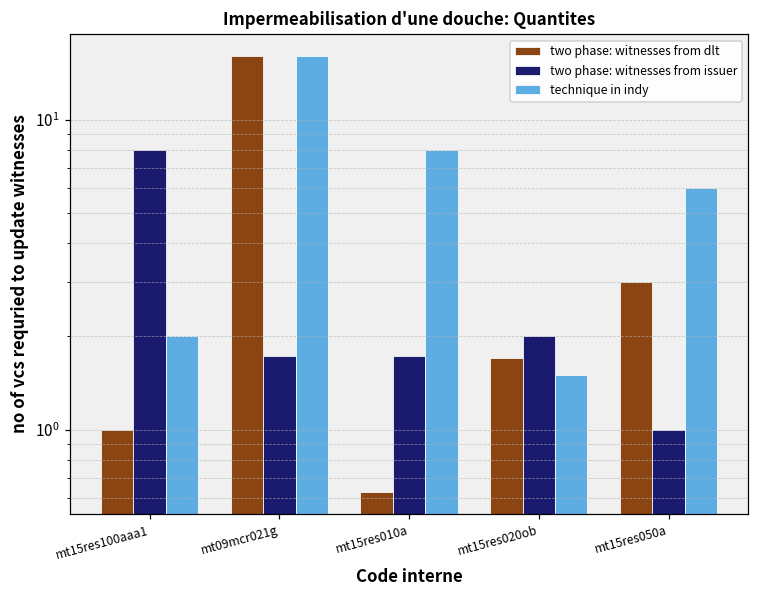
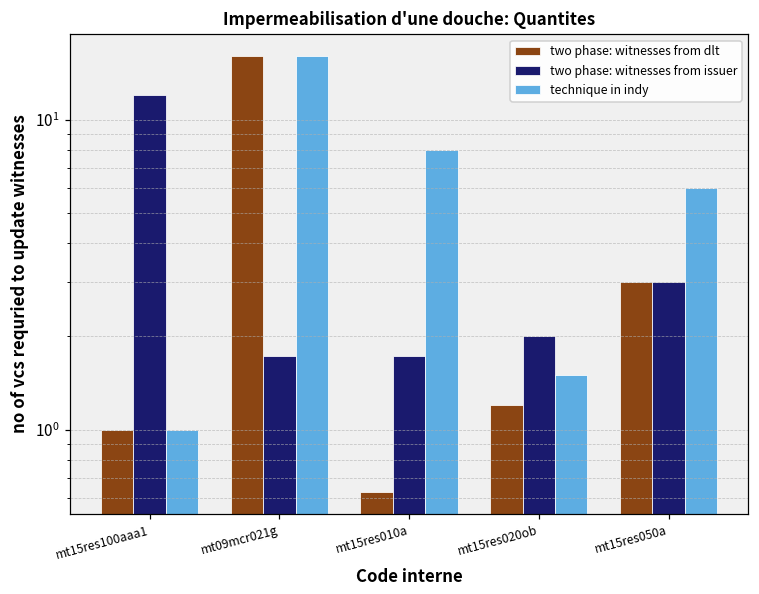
  {
    "two phase: witnesses from dlt": {
      "mt15res100aaa1": 1.0,
      "mt09mcr021g": 16,
      "mt15res010a": 0.63,
-     "mt15res020ob": 1.7,
+     "mt15res020ob": 1.2,
      "mt15res050a": 3.0
    },
    "two phase: witnesses from issuer": {
-     "mt15res100aaa1": 8,
+     "mt15res100aaa1": 12,
      "mt09mcr021g": 1.7,
      "mt15res010a": 1.7,
      "mt15res020ob": 2,
-     "mt15res050a": 1
+     "mt15res050a": 3
    },
    "technique in indy": {
-     "mt15res100aaa1": 2,
+     "mt15res100aaa1": 1,
      "mt09mcr021g": 16,
      "mt15res010a": 8,
      "mt15res020ob": 1.5,
      "mt15res050a": 6
    }
  }
